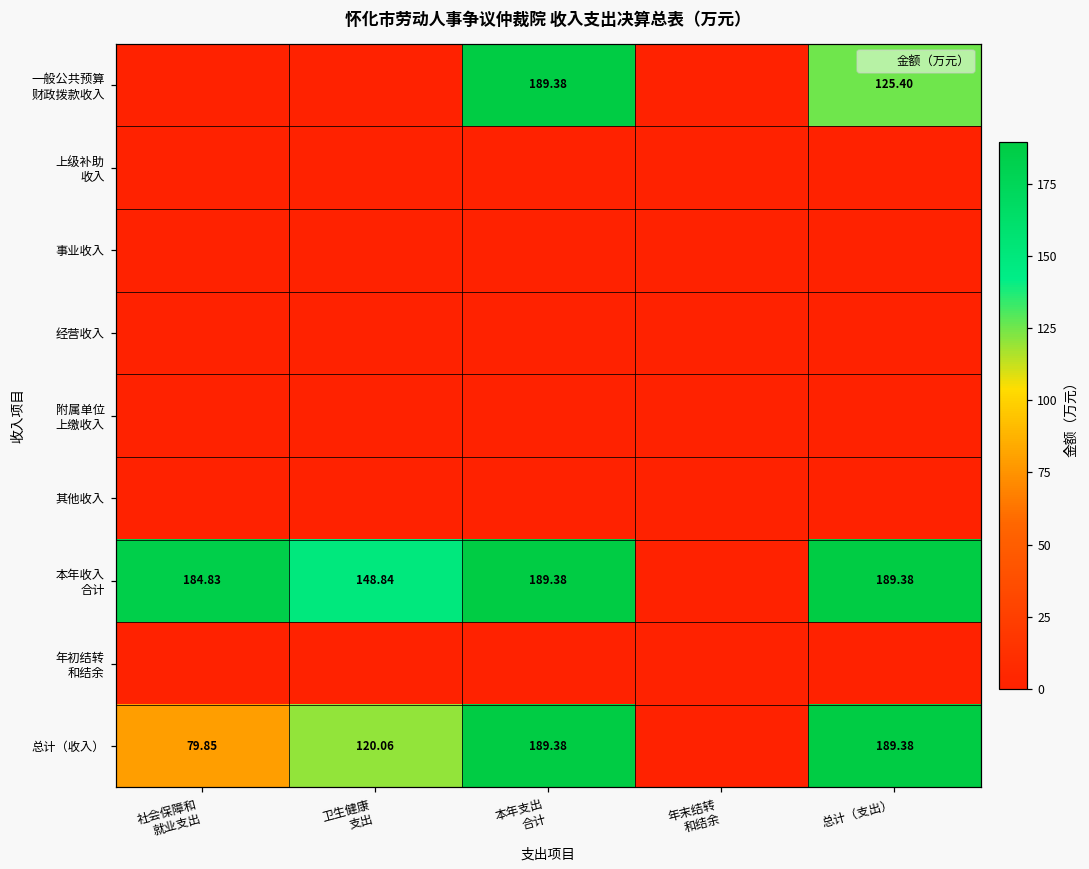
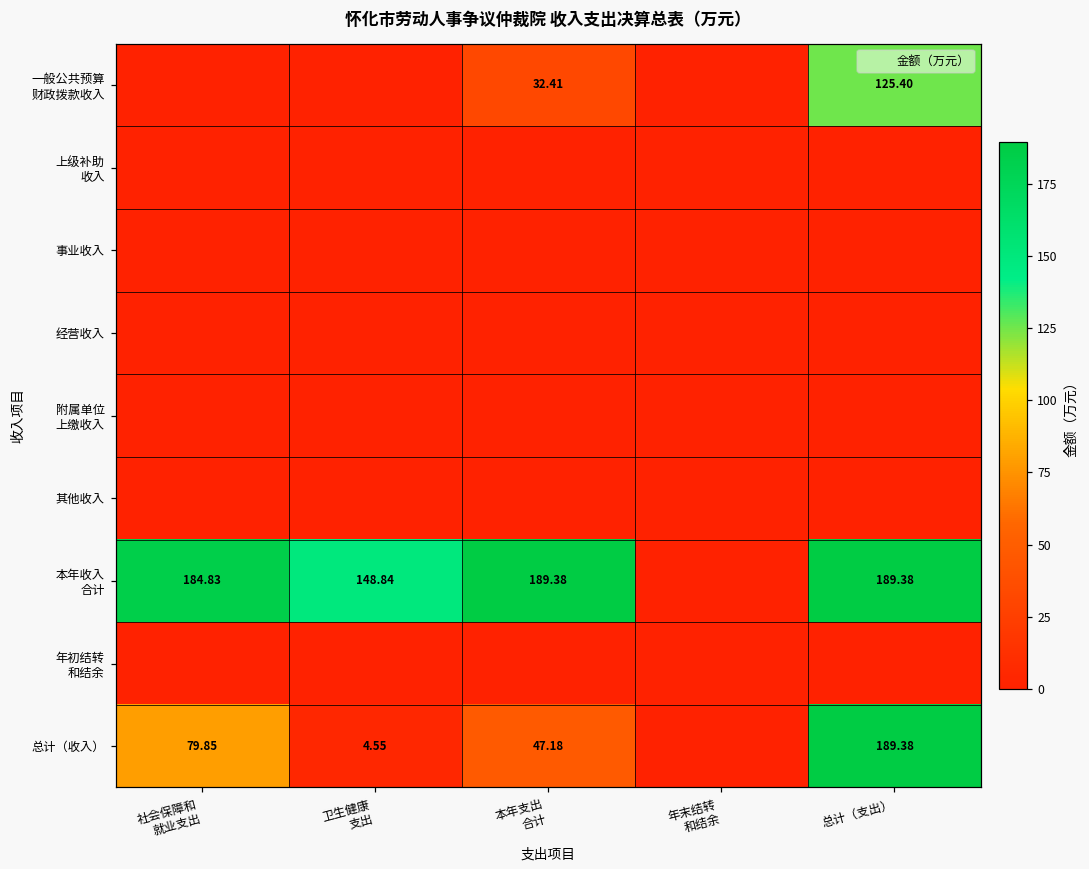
  {
    "一般公共预算 财政拨款收入": {
-     "本年支出 合计": 189.38,
+     "本年支出 合计": 32.41,
      "总计（支出）": 125.40
    },
    "本年收入 合计": {
      "社会保障和 就业支出": 184.83,
      "卫生健康 支出": 148.84,
      "本年支出 合计": 189.38,
      "总计（支出）": 189.38
    },
    "总计（收入）": {
      "社会保障和 就业支出": 79.85,
-     "卫生健康 支出": 120.06,
-     "本年支出 合计": 189.38,
+     "卫生健康 支出": 4.55,
+     "本年支出 合计": 47.18,
      "总计（支出）": 189.38
    }
  }
